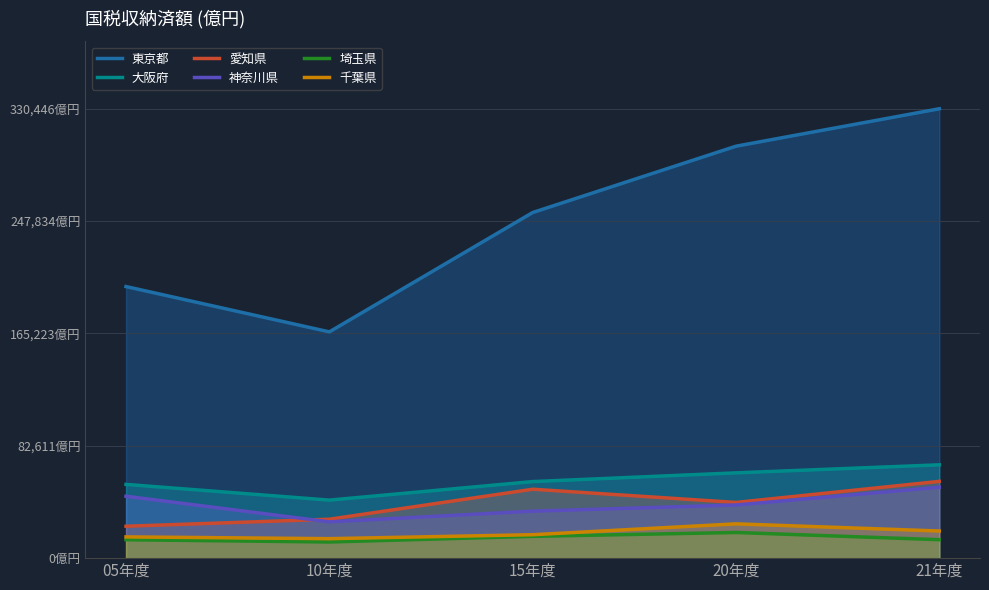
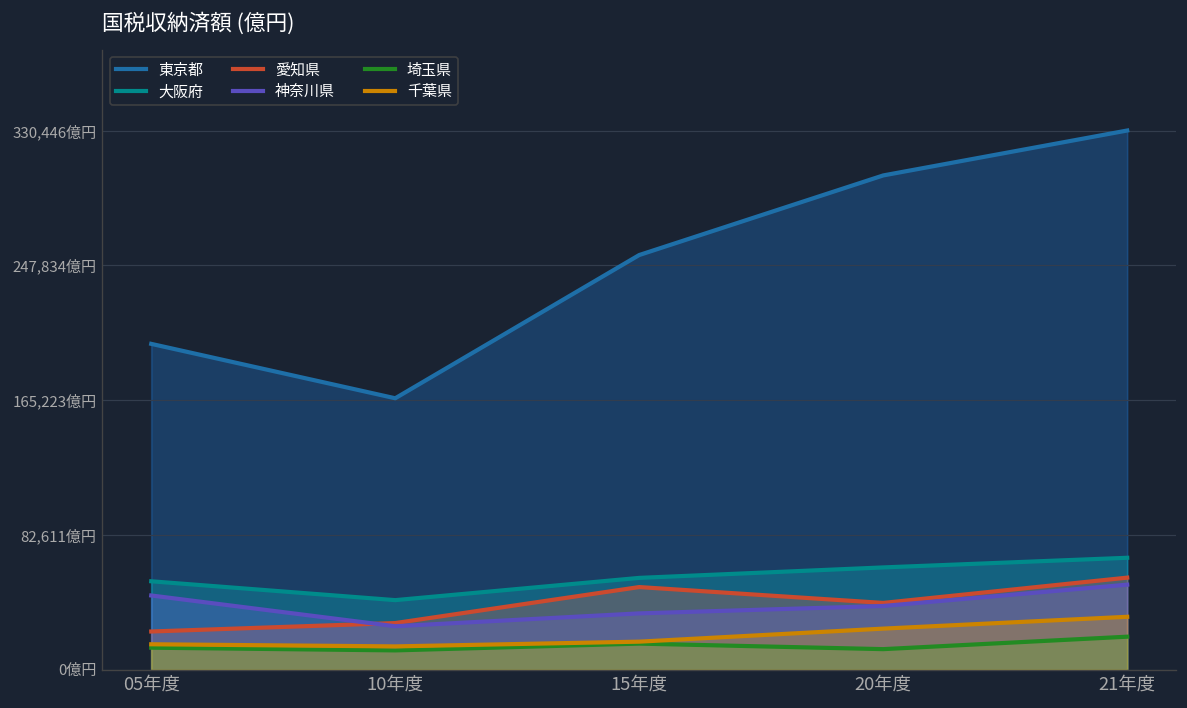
  {
    "愛知県": {
      "05年度": "23,000億円",
      "10年度": "29,000億円",
      "15年度": "51,000億円",
      "20年度": "41,000億円",
      "21年度": "56,000億円"
    },
    "神奈川県": {
      "05年度": "46,000億円",
      "10年度": "27,000億円",
      "15年度": "35,000億円",
      "20年度": "39,000億円",
      "21年度": "52,000億円"
    },
    "埼玉県": {
      "05年度": "14,000億円",
      "10年度": "12,000億円",
-     "20年度": "19,000億円",
-     "21年度": "14,000億円"
+     "20年度": "13,000億円",
+     "21年度": "20,000億円"
    },
    "千葉県": {
      "05年度": "16,000億円",
      "10年度": "14,000億円",
      "20年度": "25,000億円",
-     "21年度": "20,000億円"
+     "21年度": "32,000億円"
    }
  }
